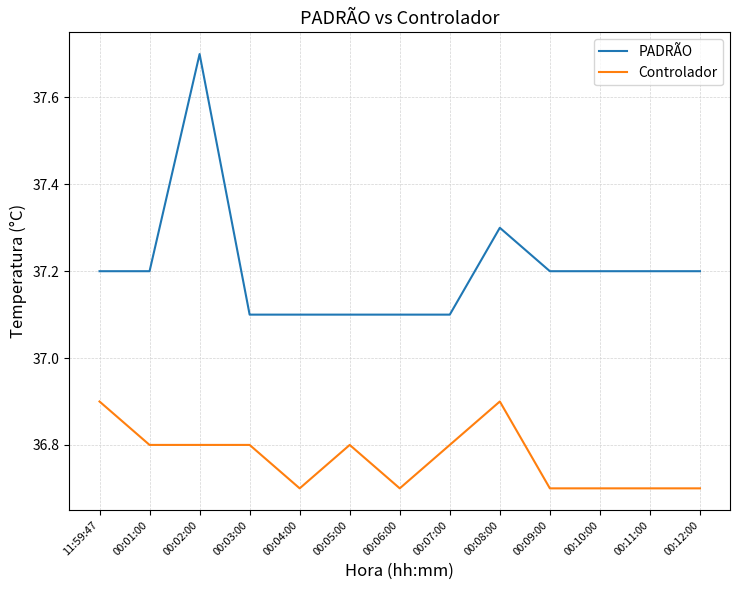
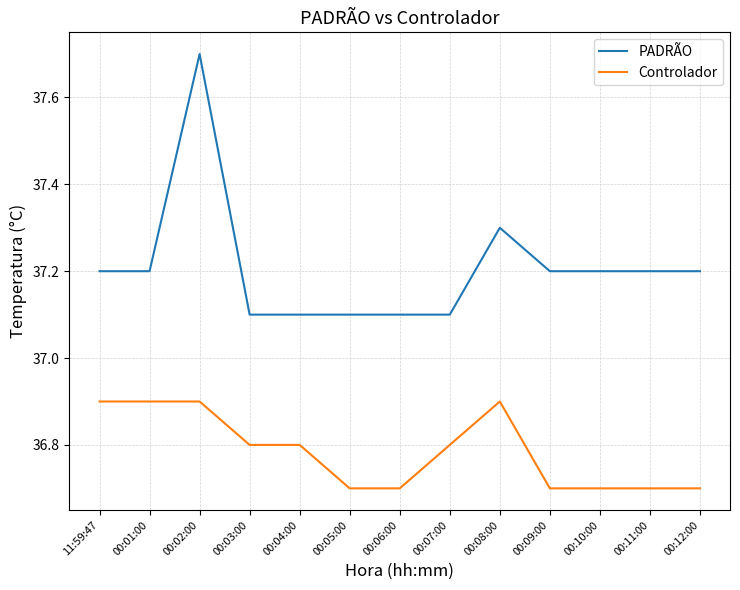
  {
    "PADRÃO": {
      "11:59:47": 37.2,
      "00:01:00": 37.2,
      "00:02:00": 37.7,
      "00:03:00": 37.1,
      "00:04:00": 37.1,
      "00:05:00": 37.1,
      "00:06:00": 37.1,
      "00:07:00": 37.1,
      "00:08:00": 37.3,
      "00:09:00": 37.2,
      "00:10:00": 37.2,
      "00:11:00": 37.2,
      "00:12:00": 37.2
    },
    "Controlador": {
      "11:59:47": 36.9,
-     "00:01:00": 36.8,
-     "00:02:00": 36.8,
+     "00:01:00": 36.9,
+     "00:02:00": 36.9,
      "00:03:00": 36.8,
-     "00:04:00": 36.7,
-     "00:05:00": 36.8,
+     "00:04:00": 36.8,
+     "00:05:00": 36.7,
      "00:06:00": 36.7,
      "00:07:00": 36.8,
      "00:08:00": 36.9,
      "00:09:00": 36.7,
      "00:10:00": 36.7,
      "00:11:00": 36.7,
      "00:12:00": 36.7
    }
  }
